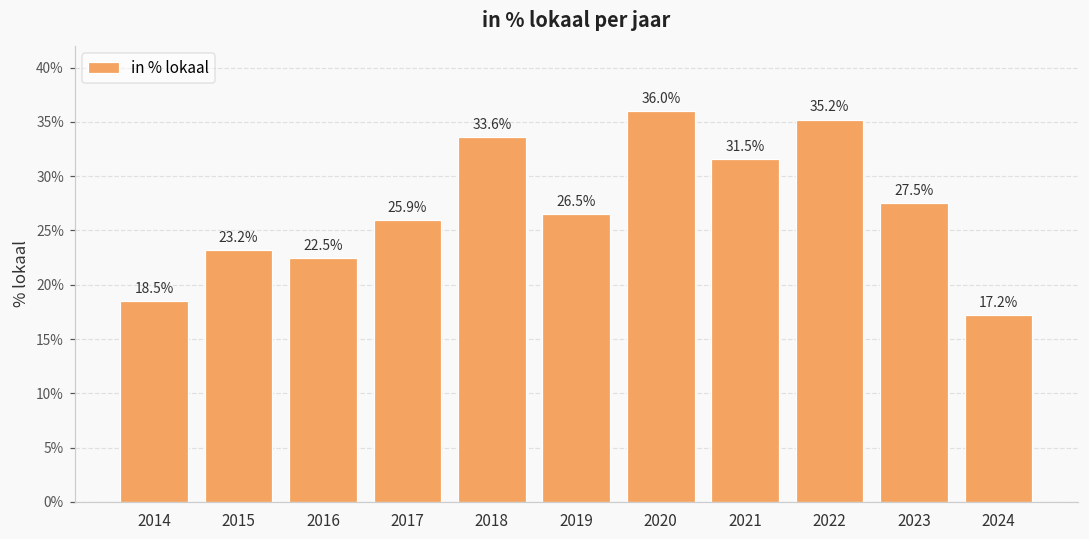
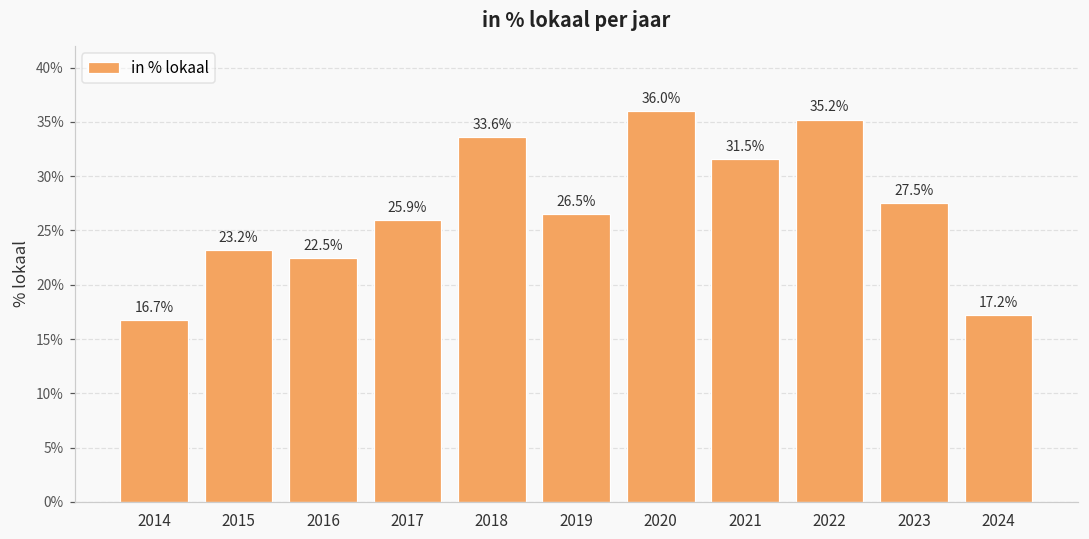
  {
-   "2014": "18.5%",
+   "2014": "16.7%",
    "2015": "23.2%",
    "2016": "22.5%",
    "2017": "25.9%",
    "2018": "33.6%",
    "2019": "26.5%",
    "2020": "36.0%",
    "2021": "31.5%",
    "2022": "35.2%",
    "2023": "27.5%",
    "2024": "17.2%"
  }
